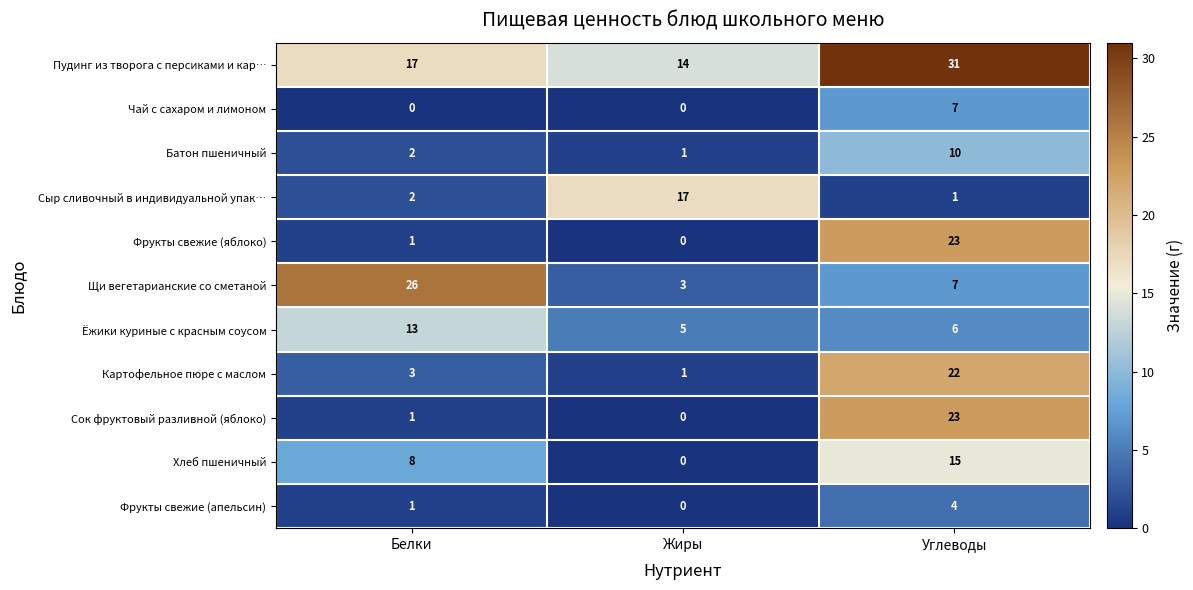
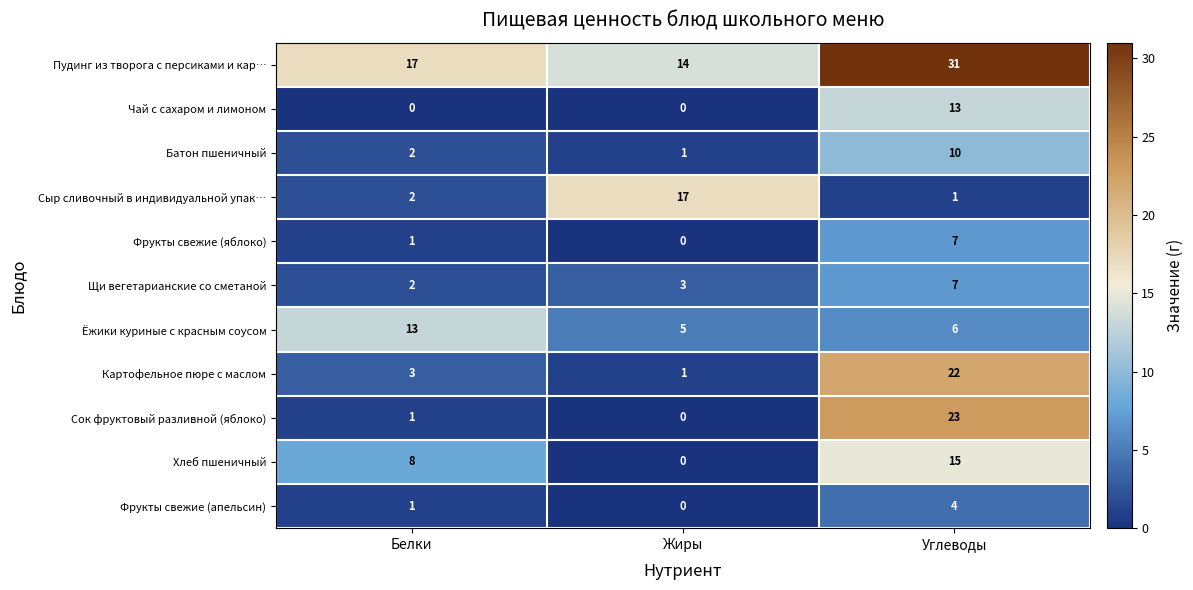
  {
    "Пудинг из творога с персиками и кар…": {
      "Белки": 17,
      "Жиры": 14,
      "Углеводы": 31
    },
    "Чай с сахаром и лимоном": {
      "Белки": 0,
      "Жиры": 0,
-     "Углеводы": 7
+     "Углеводы": 13
    },
    "Батон пшеничный": {
      "Белки": 2,
      "Жиры": 1,
      "Углеводы": 10
    },
    "Сыр сливочный в индивидуальной упак…": {
      "Белки": 2,
      "Жиры": 17,
      "Углеводы": 1
    },
    "Фрукты свежие (яблоко)": {
      "Белки": 1,
      "Жиры": 0,
-     "Углеводы": 23
+     "Углеводы": 7
    },
    "Щи вегетарианские со сметаной": {
-     "Белки": 26,
+     "Белки": 2,
      "Жиры": 3,
      "Углеводы": 7
    },
    "Ёжики куриные с красным соусом": {
      "Белки": 13,
      "Жиры": 5,
      "Углеводы": 6
    },
    "Картофельное пюре с маслом": {
      "Белки": 3,
      "Жиры": 1,
      "Углеводы": 22
    },
    "Сок фруктовый разливной (яблоко)": {
      "Белки": 1,
      "Жиры": 0,
      "Углеводы": 23
    },
    "Хлеб пшеничный": {
      "Белки": 8,
      "Жиры": 0,
      "Углеводы": 15
    },
    "Фрукты свежие (апельсин)": {
      "Белки": 1,
      "Жиры": 0,
      "Углеводы": 4
    }
  }
